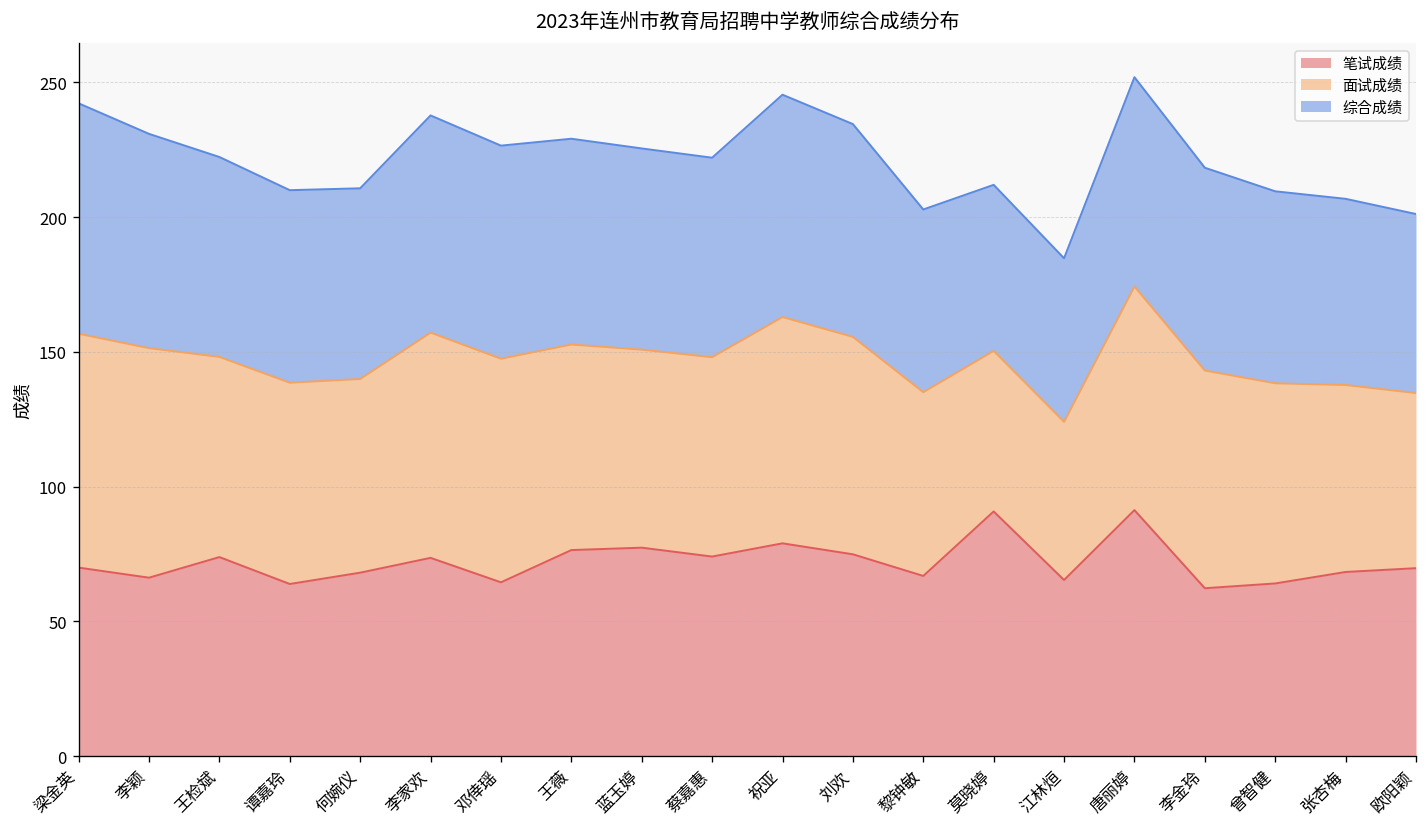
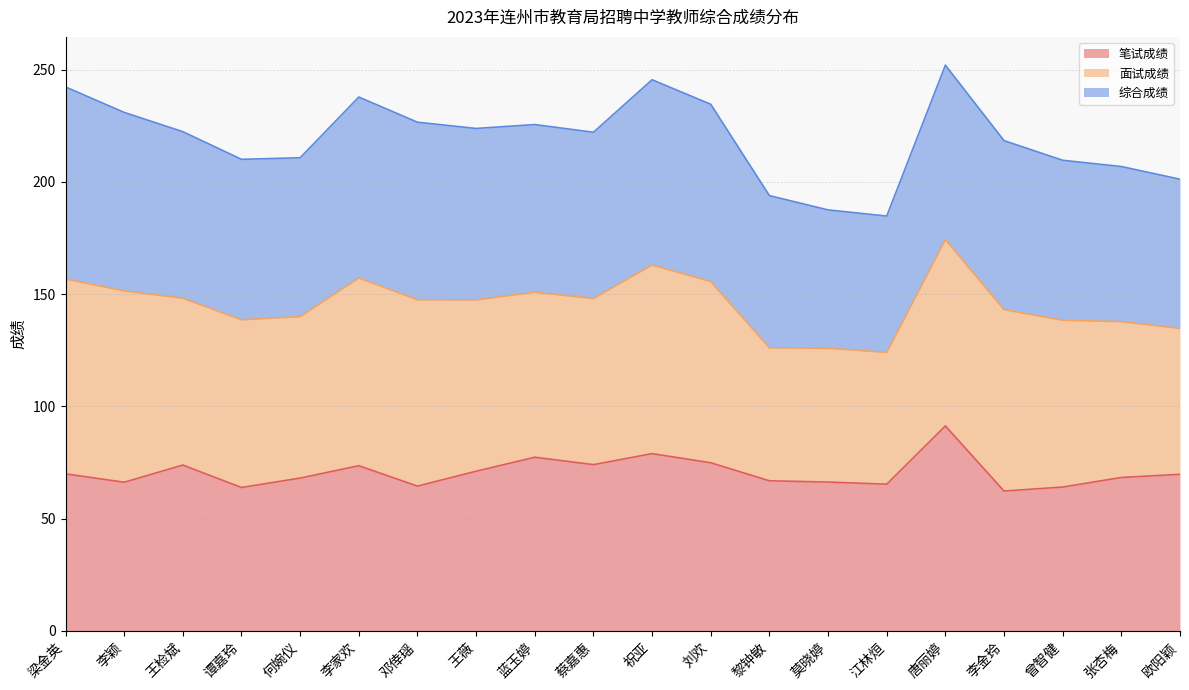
  {
    "笔试成绩": {
      "梁金英": 70,
      "李颖": 66,
      "王检斌": 74,
      "谭嘉玲": 64,
      "何婉仪": 68,
      "李家欢": 74,
      "邓倖瑶": 65,
-     "王薇": 76,
+     "王薇": 71,
      "蓝玉婷": 77,
      "蔡嘉惠": 74,
      "祝亚": 79,
      "刘欢": 75,
      "黎钟敏": 67,
-     "莫晓婷": 91,
+     "莫晓婷": 66,
      "江林烜": 65,
      "唐丽婷": 91,
      "李金玲": 62,
      "曾智健": 64,
      "张杏梅": 68,
      "欧阳颖": 70
    },
    "面试成绩": {
      "梁金英": 87,
      "李颖": 85,
      "王检斌": 74,
      "谭嘉玲": 75,
      "何婉仪": 72,
      "李家欢": 84,
      "邓倖瑶": 83,
      "王薇": 76,
      "蓝玉婷": 74,
      "蔡嘉惠": 74,
      "祝亚": 84,
      "刘欢": 81,
-     "黎钟敏": 68,
+     "黎钟敏": 59,
      "莫晓婷": 60,
      "江林烜": 59,
      "唐丽婷": 83,
      "李金玲": 81,
      "曾智健": 74,
      "张杏梅": 69,
      "欧阳颖": 65
    },
    "综合成绩": {
      "梁金英": 86,
      "李颖": 80,
      "王检斌": 74,
      "谭嘉玲": 71,
      "何婉仪": 71,
      "李家欢": 81,
      "邓倖瑶": 79,
      "王薇": 76,
      "蓝玉婷": 75,
      "蔡嘉惠": 74,
      "祝亚": 82,
      "刘欢": 79,
      "黎钟敏": 68,
      "莫晓婷": 62,
      "江林烜": 61,
      "唐丽婷": 78,
      "李金玲": 75,
      "曾智健": 71,
      "张杏梅": 69,
      "欧阳颖": 66
    }
  }
